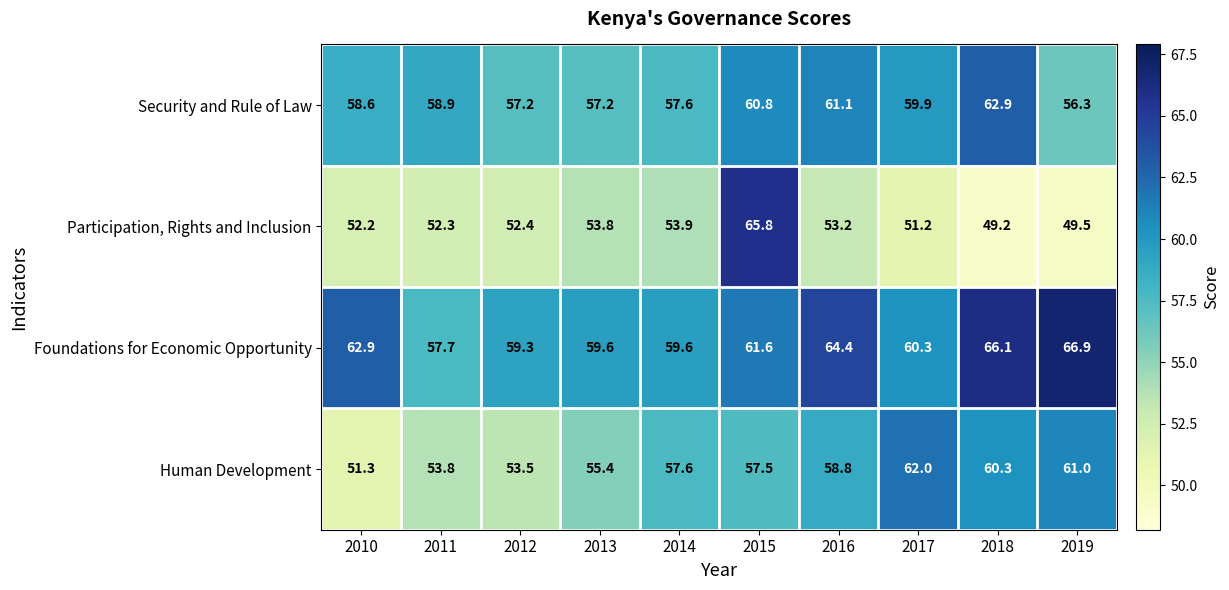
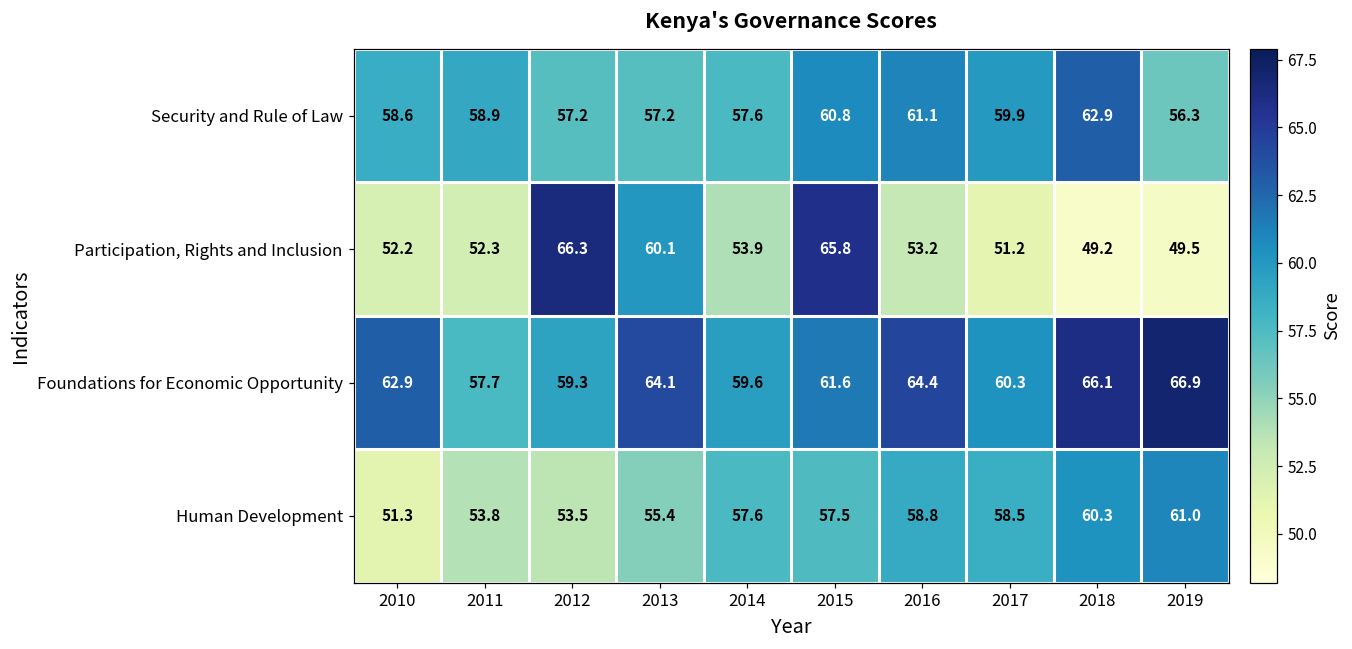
  {
    "Security and Rule of Law": {
      "2010": 58.6,
      "2011": 58.9,
      "2012": 57.2,
      "2013": 57.2,
      "2014": 57.6,
      "2015": 60.8,
      "2016": 61.1,
      "2017": 59.9,
      "2018": 62.9,
      "2019": 56.3
    },
    "Participation, Rights and Inclusion": {
      "2010": 52.2,
      "2011": 52.3,
-     "2012": 52.4,
-     "2013": 53.8,
+     "2012": 66.3,
+     "2013": 60.1,
      "2014": 53.9,
      "2015": 65.8,
      "2016": 53.2,
      "2017": 51.2,
      "2018": 49.2,
      "2019": 49.5
    },
    "Foundations for Economic Opportunity": {
      "2010": 62.9,
      "2011": 57.7,
      "2012": 59.3,
-     "2013": 59.6,
+     "2013": 64.1,
      "2014": 59.6,
      "2015": 61.6,
      "2016": 64.4,
      "2017": 60.3,
      "2018": 66.1,
      "2019": 66.9
    },
    "Human Development": {
      "2010": 51.3,
      "2011": 53.8,
      "2012": 53.5,
      "2013": 55.4,
      "2014": 57.6,
      "2015": 57.5,
      "2016": 58.8,
-     "2017": 62.0,
+     "2017": 58.5,
      "2018": 60.3,
      "2019": 61.0
    }
  }
